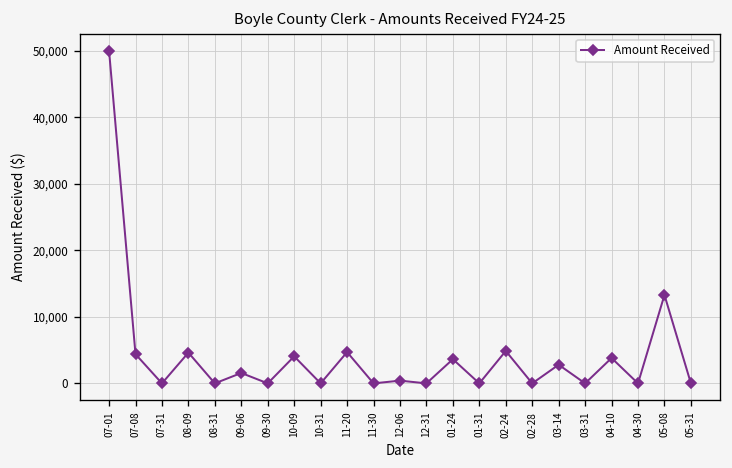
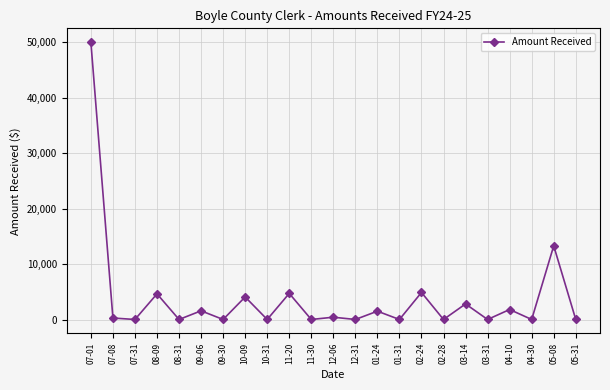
  {
    "07-01": "50,000",
-   "07-08": "4,000",
+   "07-08": "0",
    "07-31": "0",
    "08-09": "5,000",
    "08-31": "0",
    "09-06": "2,000",
    "09-30": "0",
    "10-09": "4,000",
    "10-31": "0",
    "11-20": "5,000",
    "11-30": "0",
    "12-06": "0",
    "12-31": "0",
-   "01-24": "4,000",
+   "01-24": "2,000",
    "01-31": "0",
    "02-24": "5,000",
    "02-28": "0",
    "03-14": "3,000",
    "03-31": "0",
-   "04-10": "4,000",
+   "04-10": "2,000",
    "04-30": "0",
    "05-08": "13,000",
    "05-31": "0"
  }
